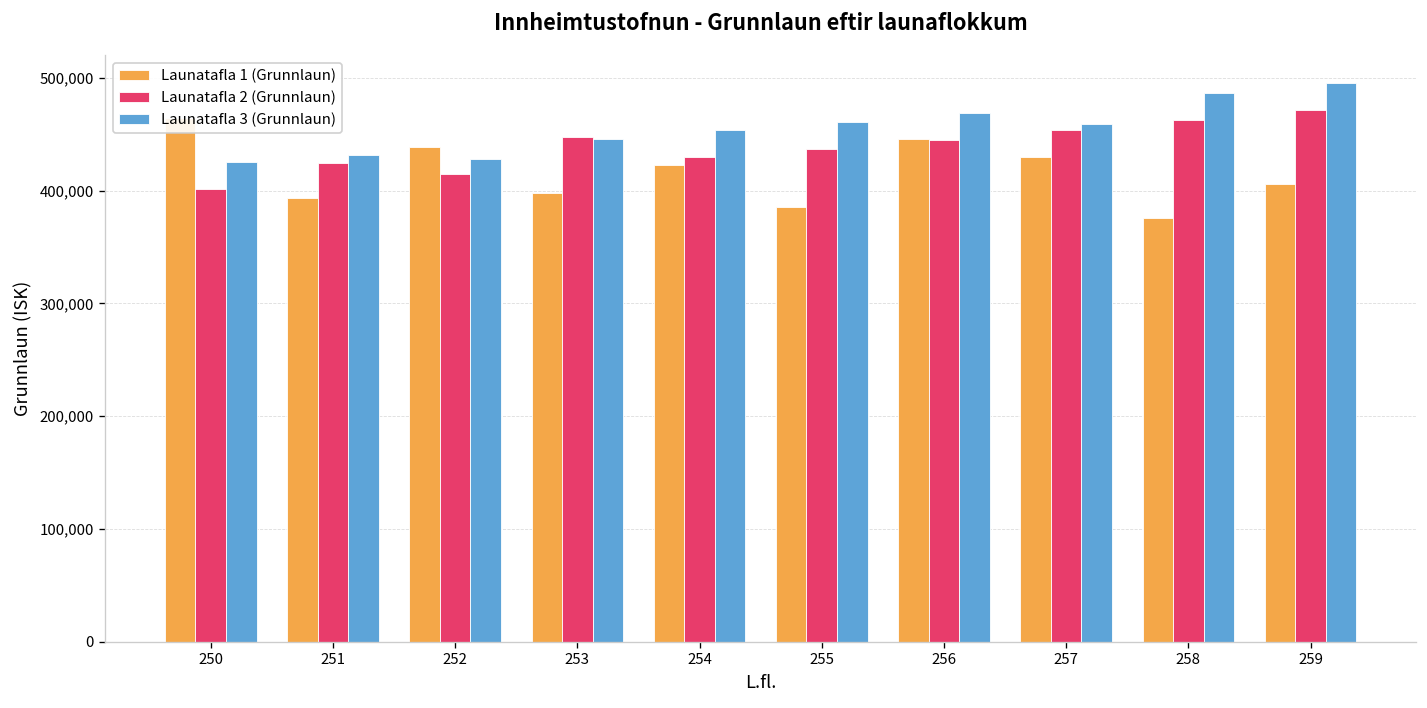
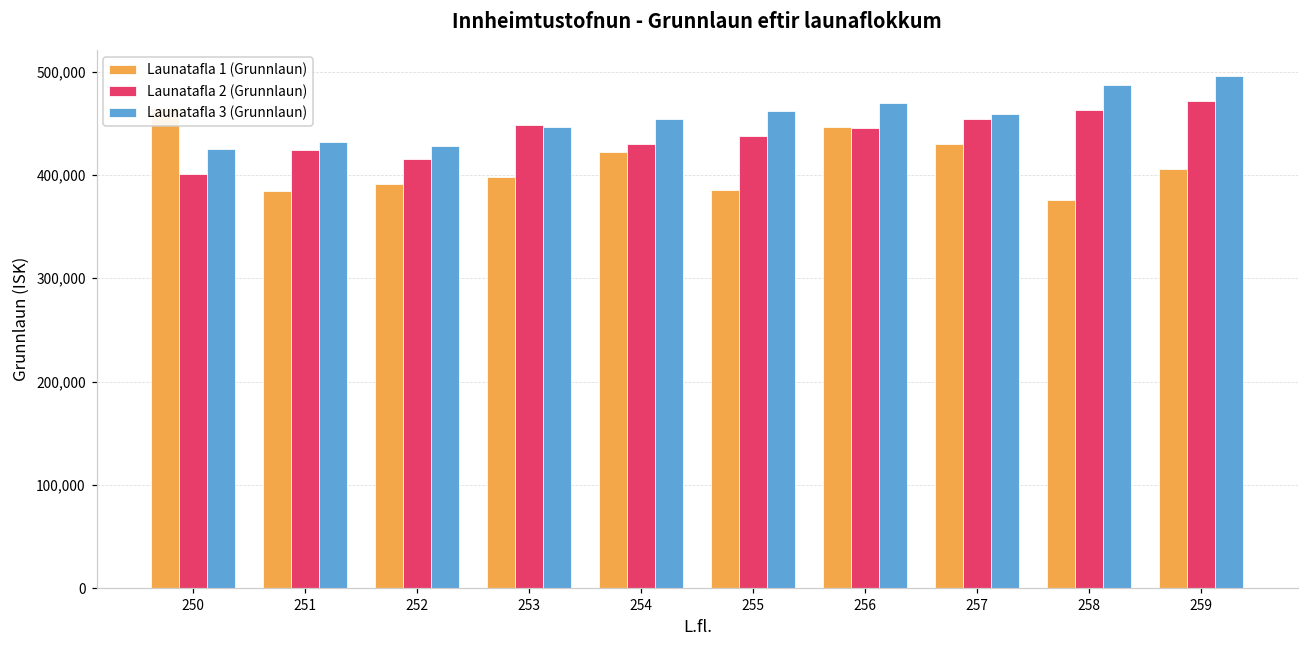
  {
    "Launatafla 1 (Grunnlaun)": {
-     "251": "390,000",
-     "252": "440,000",
+     "251": "380,000",
+     "252": "390,000",
      "253": "400,000",
      "254": "420,000",
      "255": "390,000",
      "256": "450,000",
      "257": "430,000",
      "258": "380,000",
      "259": "410,000"
    },
    "Launatafla 2 (Grunnlaun)": {
      "250": "400,000",
      "251": "420,000",
      "252": "420,000",
      "253": "450,000",
      "254": "430,000",
      "255": "440,000",
      "256": "450,000",
      "257": "450,000",
      "258": "460,000",
      "259": "470,000"
    },
    "Launatafla 3 (Grunnlaun)": {
      "250": "430,000",
      "251": "430,000",
      "252": "430,000",
      "253": "450,000",
      "254": "450,000",
      "255": "460,000",
      "256": "470,000",
      "257": "460,000",
      "258": "490,000",
      "259": "500,000"
    }
  }
